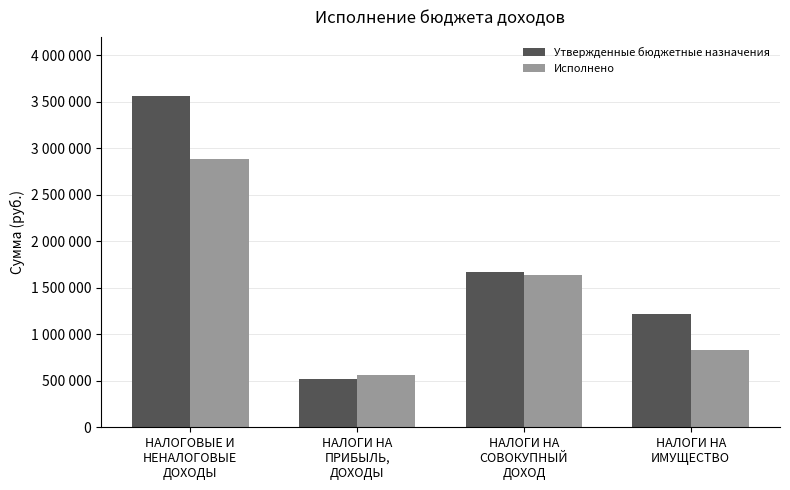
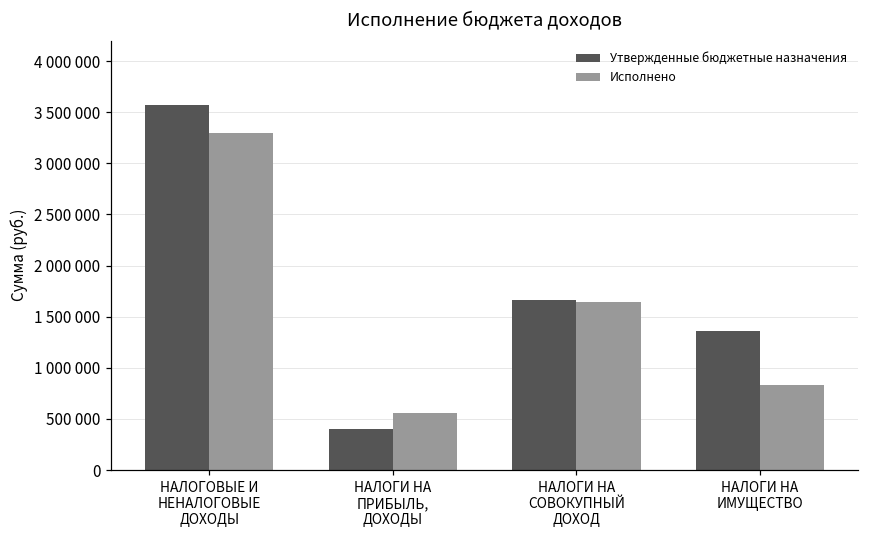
  {
    "Утвержденные бюджетные назначения": {
      "НАЛОГОВЫЕ И НЕНАЛОГОВЫЕ ДОХОДЫ": 3600000,
-     "НАЛОГИ НА ПРИБЫЛЬ, ДОХОДЫ": 500000,
+     "НАЛОГИ НА ПРИБЫЛЬ, ДОХОДЫ": 400000,
      "НАЛОГИ НА СОВОКУПНЫЙ ДОХОД": 1700000,
-     "НАЛОГИ НА ИМУЩЕСТВО": 1200000
+     "НАЛОГИ НА ИМУЩЕСТВО": 1400000
    },
    "Исполнено": {
-     "НАЛОГОВЫЕ И НЕНАЛОГОВЫЕ ДОХОДЫ": 2900000,
+     "НАЛОГОВЫЕ И НЕНАЛОГОВЫЕ ДОХОДЫ": 3300000,
      "НАЛОГИ НА ПРИБЫЛЬ, ДОХОДЫ": 600000,
      "НАЛОГИ НА СОВОКУПНЫЙ ДОХОД": 1600000,
      "НАЛОГИ НА ИМУЩЕСТВО": 800000
    }
  }
